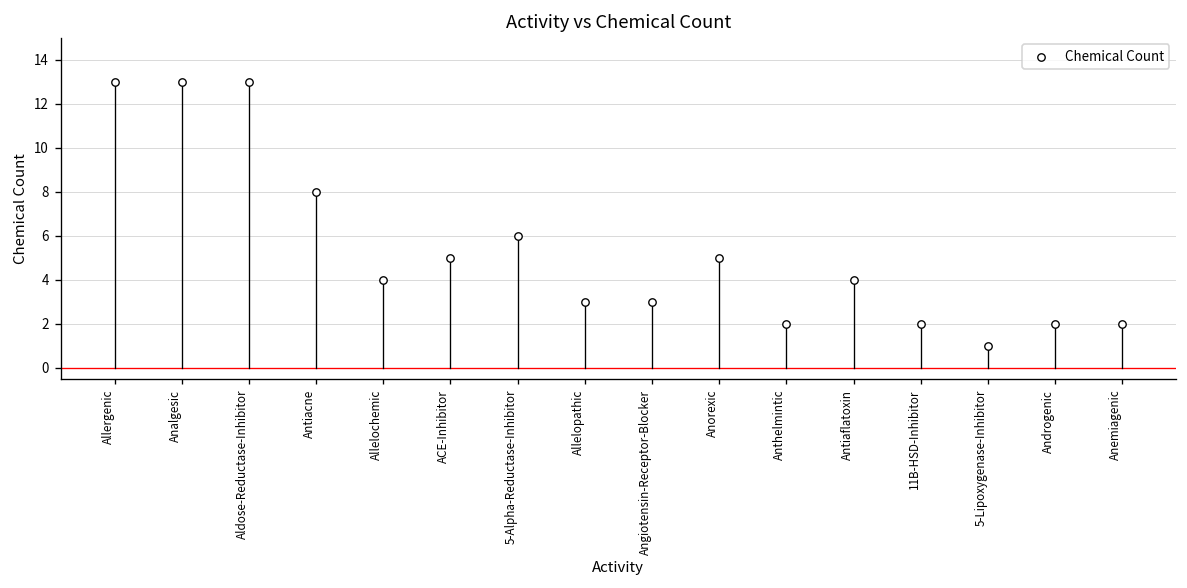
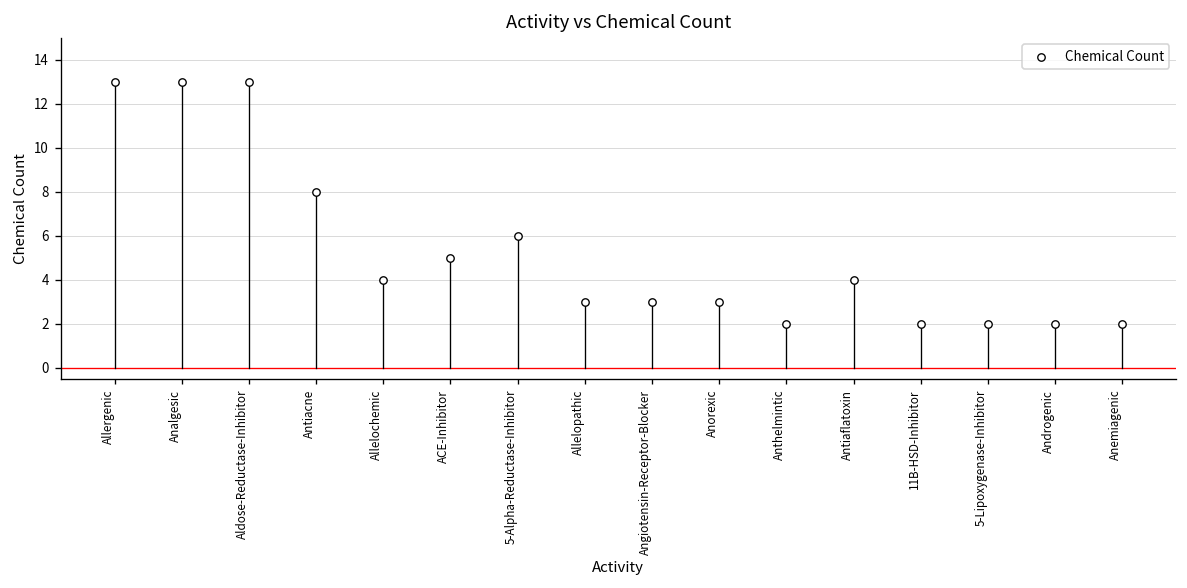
  {
    "Chemical Count": {
-     "Anorexic": 5,
-     "5-Lipoxygenase-Inhibitor": 1
+     "Anorexic": 3,
+     "5-Lipoxygenase-Inhibitor": 2
    }
  }
